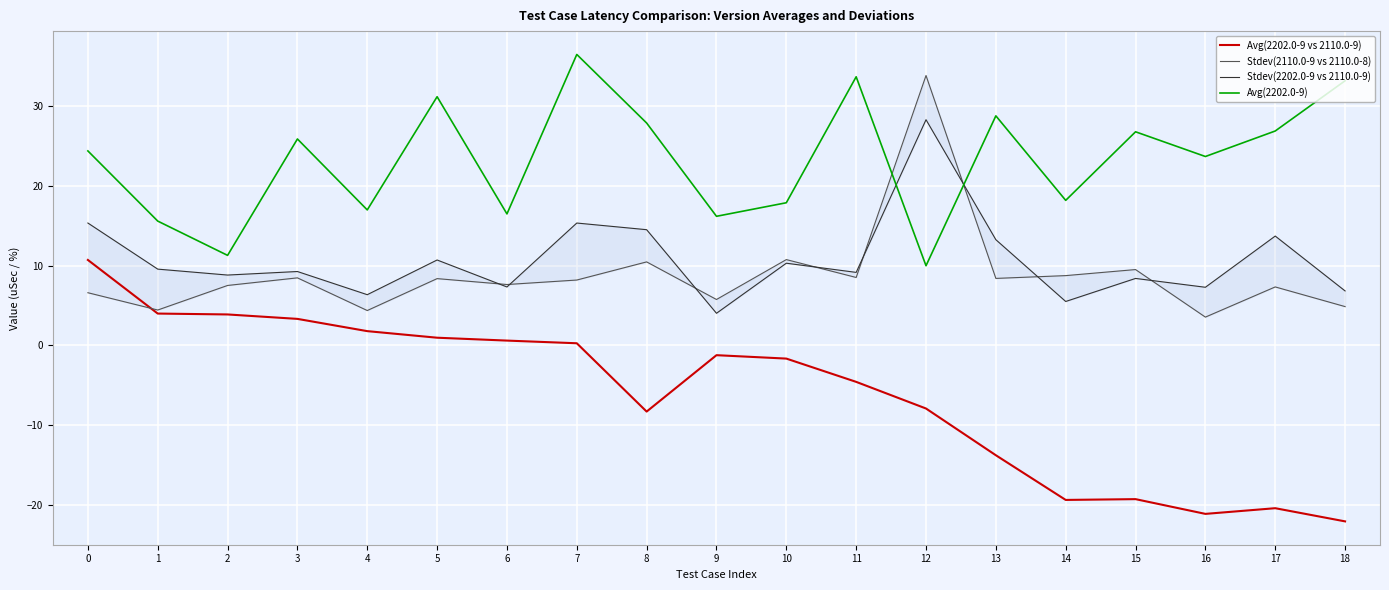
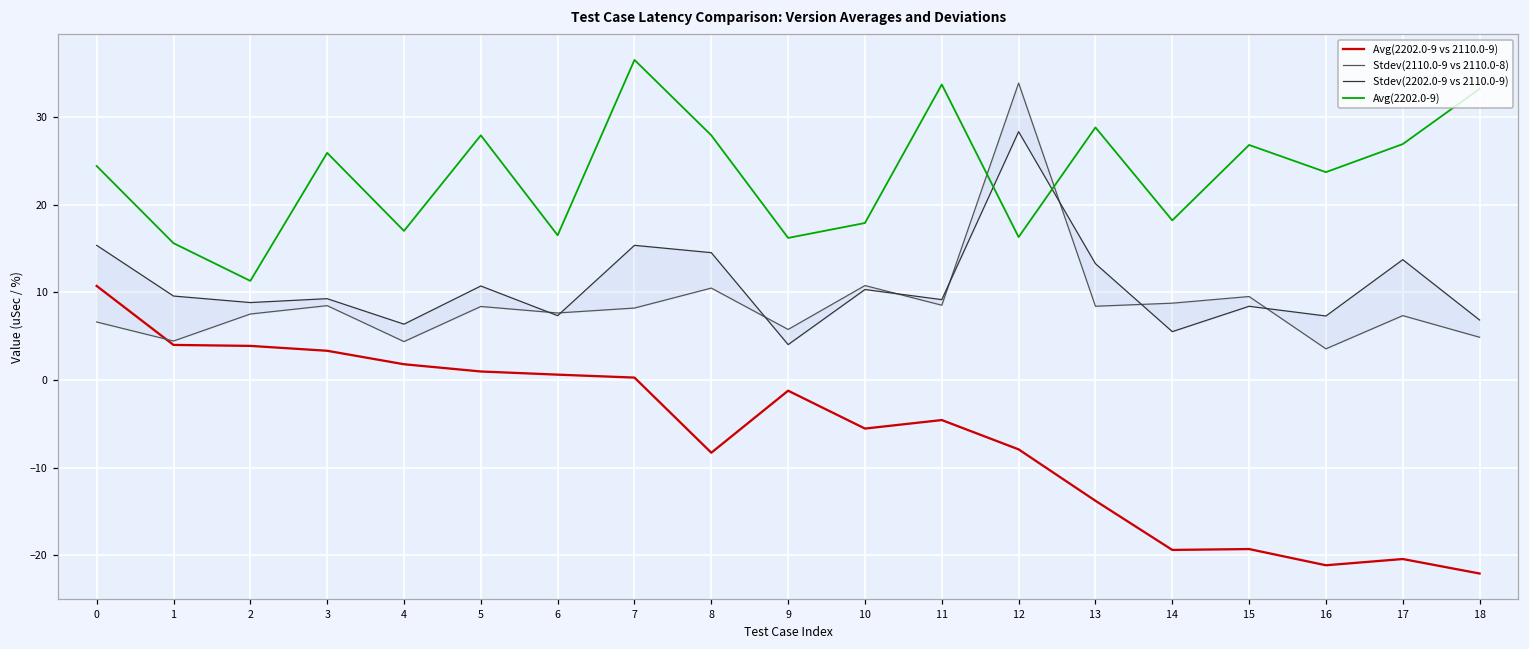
  {
    "Avg(2202.0-9 vs 2110.0-9)": {
      "0": 11,
      "1": 4,
      "2": 4,
      "3": 3,
      "4": 2,
      "5": 1,
      "6": 1,
      "7": 0,
      "8": -8,
      "9": -1,
-     "10": -2,
+     "10": -6,
      "11": -5,
      "12": -8,
      "13": -14,
      "14": -19,
      "15": -19,
      "16": -21,
      "17": -20,
      "18": -22
    },
    "Avg(2202.0-9)": {
      "0": 24,
      "1": 16,
      "2": 11,
      "3": 26,
      "4": 17,
-     "5": 31,
+     "5": 28,
      "6": 17,
      "7": 37,
      "8": 28,
      "9": 16,
      "10": 18,
      "11": 34,
-     "12": 10,
+     "12": 16,
      "13": 29,
      "14": 18,
      "15": 27,
      "16": 24,
      "17": 27
    }
  }
